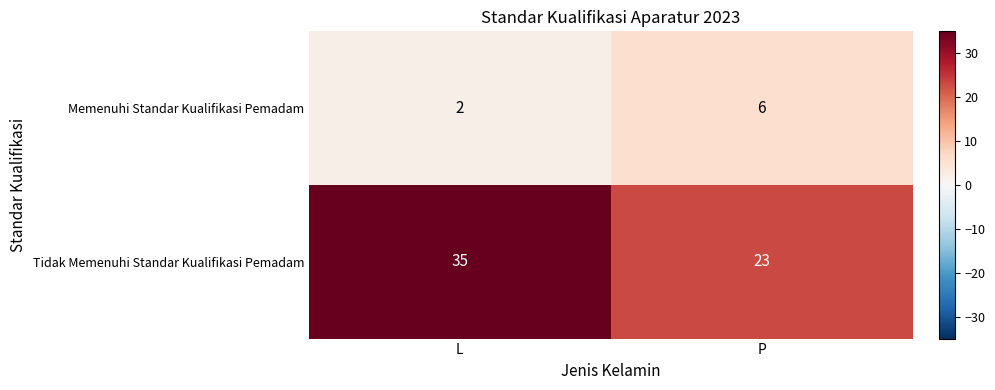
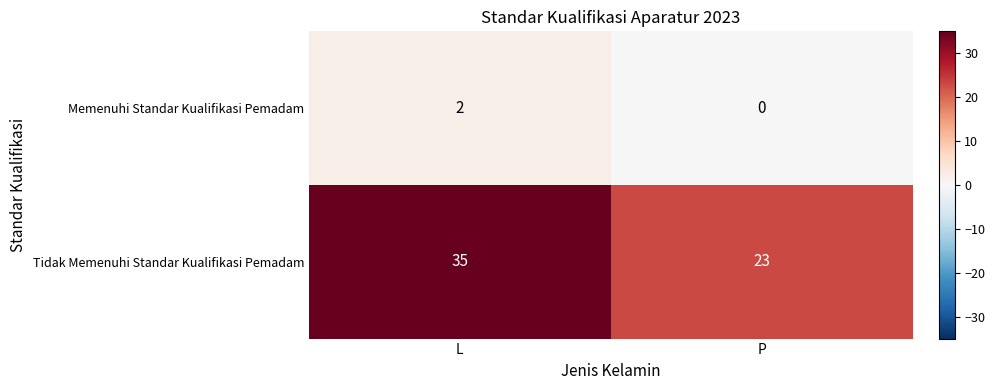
  {
    "Memenuhi Standar Kualifikasi Pemadam": {
      "L": 2,
-     "P": 6
+     "P": 0
    },
    "Tidak Memenuhi Standar Kualifikasi Pemadam": {
      "L": 35,
      "P": 23
    }
  }
